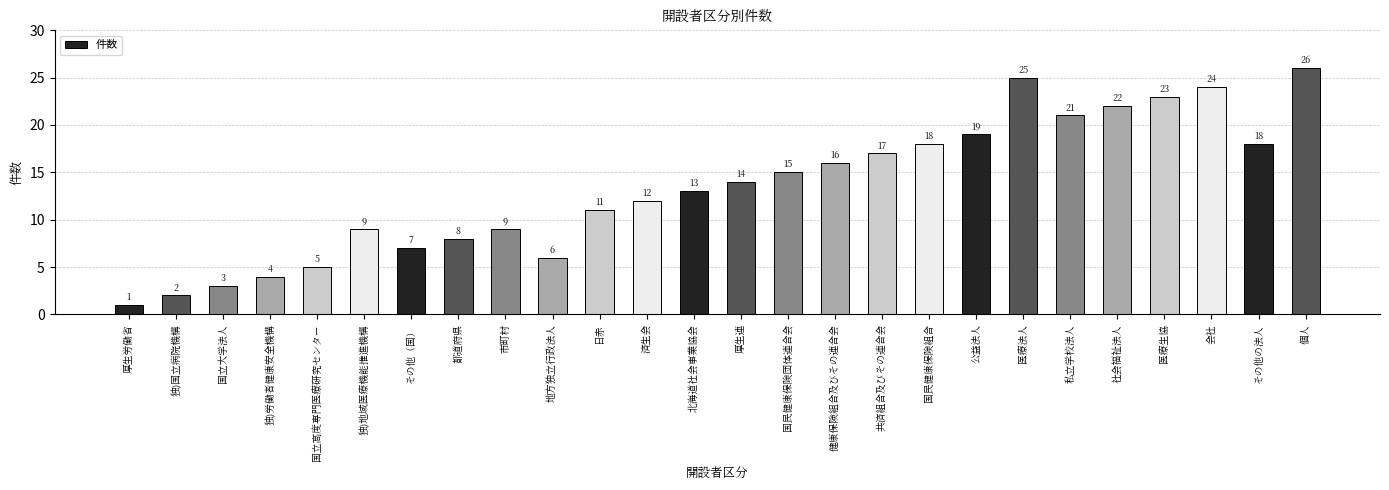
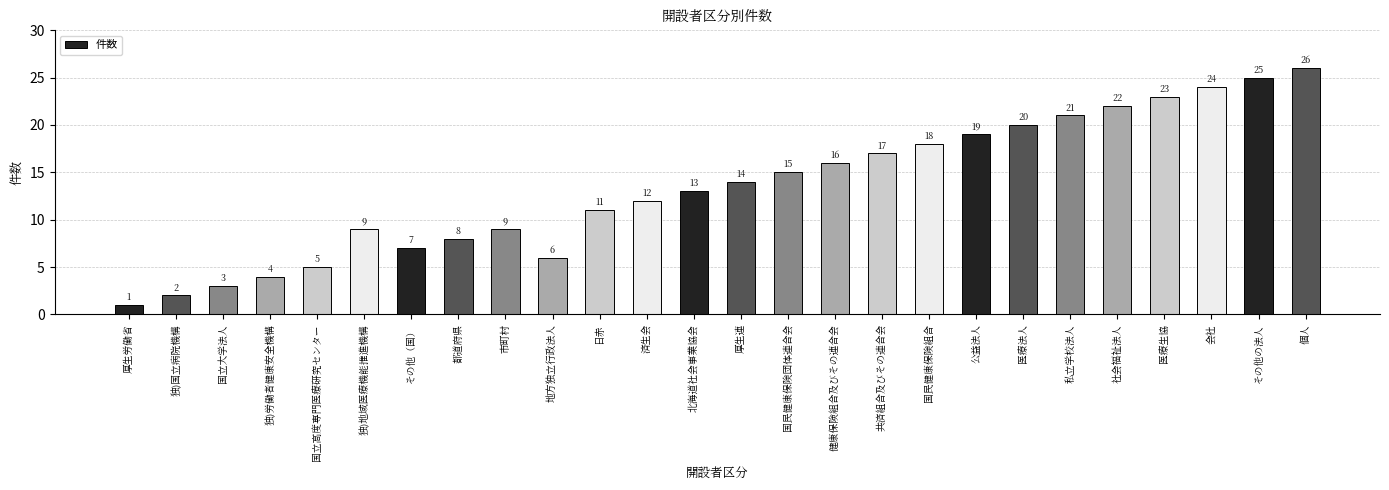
  {
    "厚生労働省": 1,
    "独)国立病院機構": 2,
    "国立大学法人": 3,
    "独)労働者健康安全機構": 4,
    "国立高度専門医療研究センター": 5,
    "独)地域医療機能推進機構": 9,
    "その他（国）": 7,
    "都道府県": 8,
    "市町村": 9,
    "地方独立行政法人": 6,
    "日赤": 11,
    "済生会": 12,
    "北海道社会事業協会": 13,
    "厚生連": 14,
    "国民健康保険団体連合会": 15,
    "健康保険組合及びその連合会": 16,
    "共済組合及びその連合会": 17,
    "国民健康保険組合": 18,
    "公益法人": 19,
-   "医療法人": 25,
+   "医療法人": 20,
    "私立学校法人": 21,
    "社会福祉法人": 22,
    "医療生協": 23,
    "会社": 24,
-   "その他の法人": 18,
+   "その他の法人": 25,
    "個人": 26
  }
